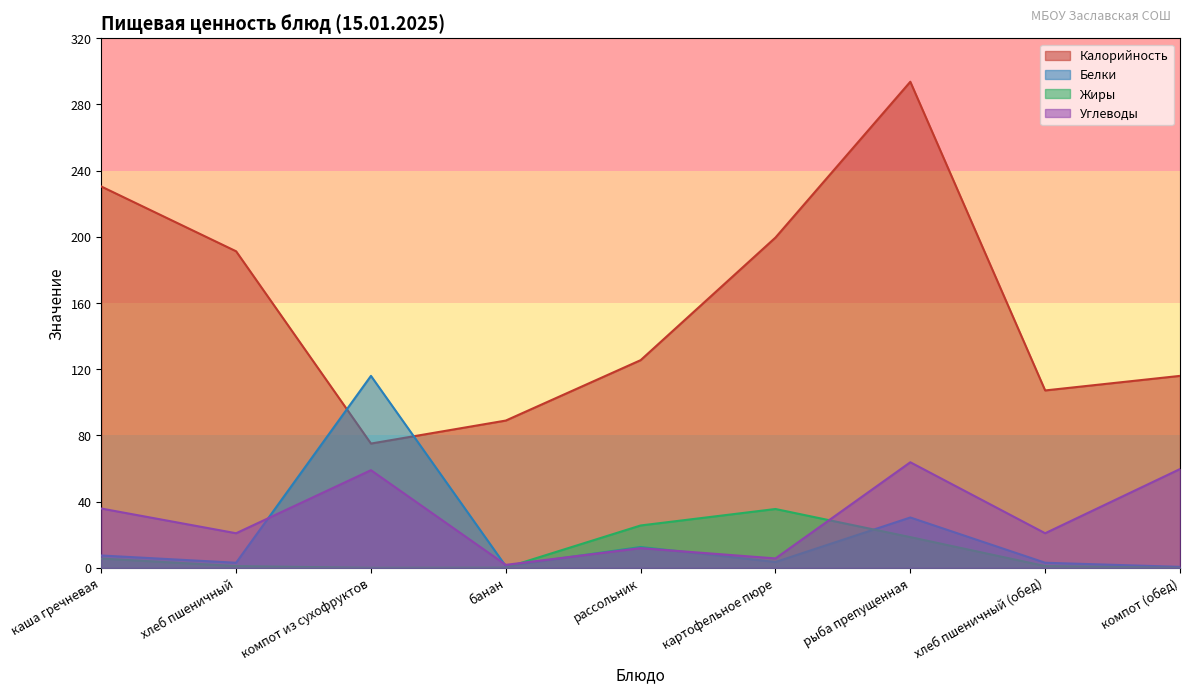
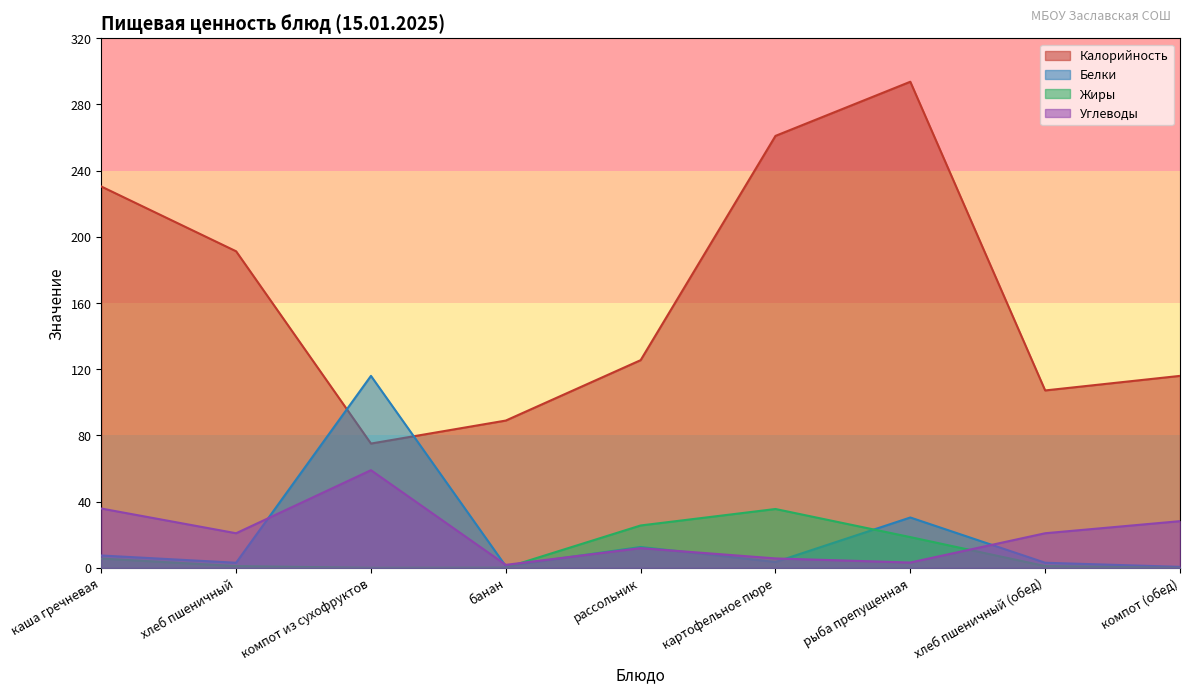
  {
    "Калорийность": {
      "каша гречневая": 230,
      "хлеб пшеничный": 191,
      "компот из сухофруктов": 75,
      "банан": 89,
      "рассольник": 126,
-     "картофельное пюре": 200,
+     "картофельное пюре": 261,
      "рыба препущенная": 294,
      "хлеб пшеничный (обед)": 107,
      "компот (обед)": 116
    },
    "Белки": {
      "каша гречневая": 7,
      "хлеб пшеничный": 3,
      "компот из сухофруктов": 116,
      "картофельное пюре": 4,
      "рыба препущенная": 30,
      "хлеб пшеничный (обед)": 3
    },
    "Жиры": {
      "каша гречневая": 6,
      "хлеб пшеничный": 1,
      "компот из сухофруктов": 0,
      "рассольник": 26,
      "картофельное пюре": 36,
      "рыба препущенная": 19,
      "хлеб пшеничный (обед)": 1
    },
    "Углеводы": {
      "каша гречневая": 36,
      "хлеб пшеничный": 21,
      "компот из сухофруктов": 59,
      "картофельное пюре": 6,
-     "рыба препущенная": 64,
+     "рыба препущенная": 3,
      "хлеб пшеничный (обед)": 21,
-     "компот (обед)": 60
+     "компот (обед)": 28
    }
  }
